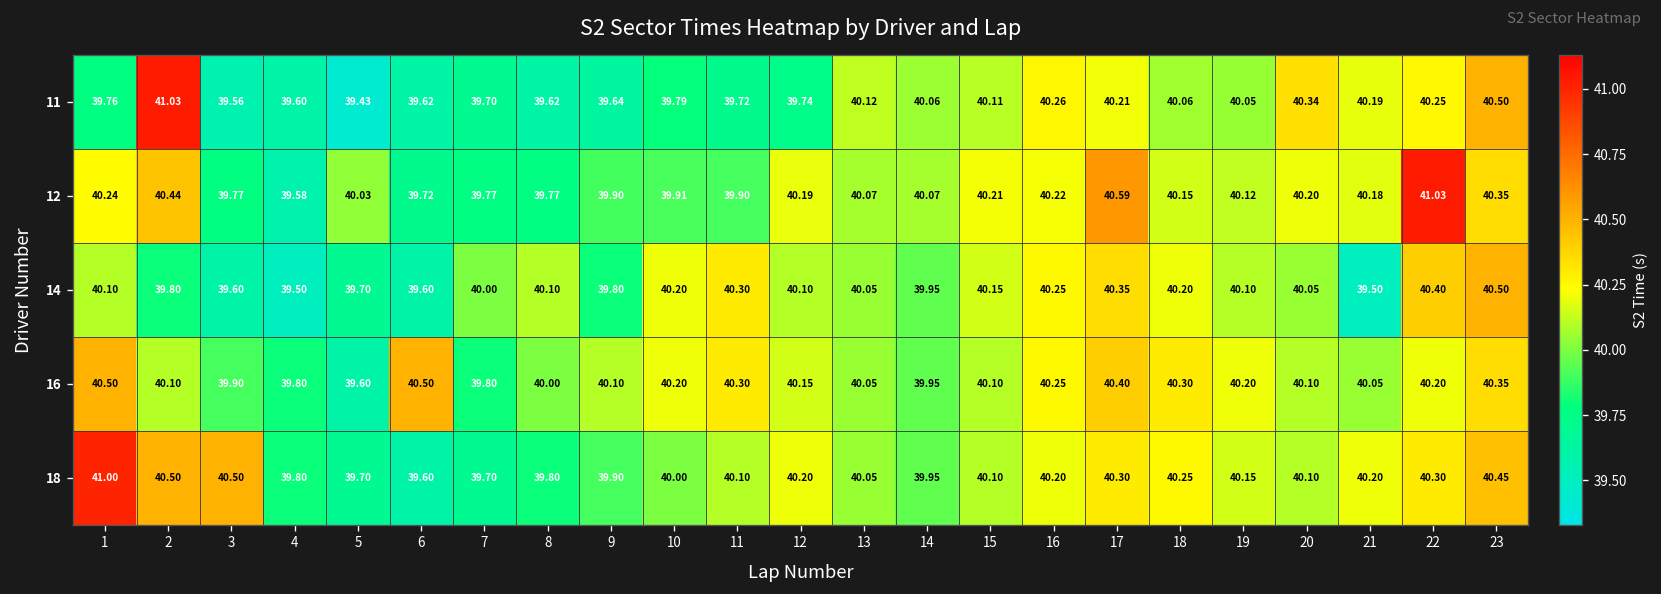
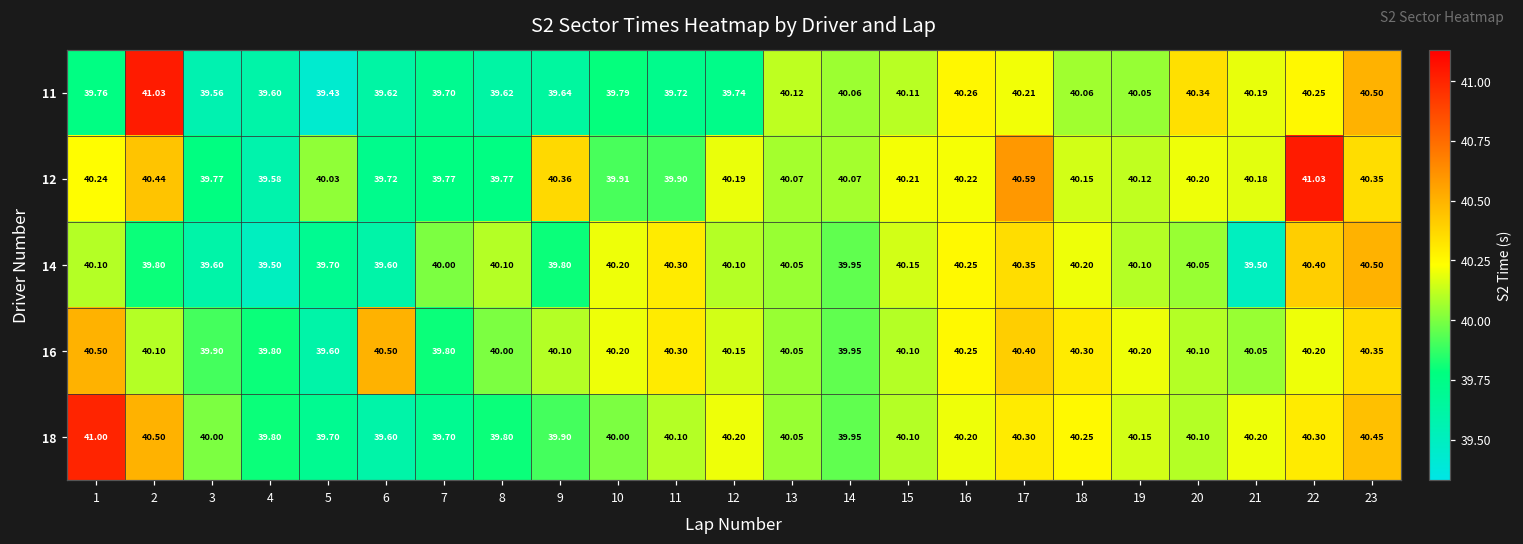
  {
    "11": {
      "1": 39.76,
      "2": 41.03,
      "3": 39.56,
      "4": 39.60,
      "5": 39.43,
      "6": 39.62,
      "7": 39.70,
      "8": 39.62,
      "9": 39.64,
      "10": 39.79,
      "11": 39.72,
      "12": 39.74,
      "13": 40.12,
      "14": 40.06,
      "15": 40.11,
      "16": 40.26,
      "17": 40.21,
      "18": 40.06,
      "19": 40.05,
      "20": 40.34,
      "21": 40.19,
      "22": 40.25,
      "23": 40.50
    },
    "12": {
      "1": 40.24,
      "2": 40.44,
      "3": 39.77,
      "4": 39.58,
      "5": 40.03,
      "6": 39.72,
      "7": 39.77,
      "8": 39.77,
-     "9": 39.90,
+     "9": 40.36,
      "10": 39.91,
      "11": 39.90,
      "12": 40.19,
      "13": 40.07,
      "14": 40.07,
      "15": 40.21,
      "16": 40.22,
      "17": 40.59,
      "18": 40.15,
      "19": 40.12,
      "20": 40.20,
      "21": 40.18,
      "22": 41.03,
      "23": 40.35
    },
    "14": {
      "1": 40.10,
      "2": 39.80,
      "3": 39.60,
      "4": 39.50,
      "5": 39.70,
      "6": 39.60,
      "7": 40.00,
      "8": 40.10,
      "9": 39.80,
      "10": 40.20,
      "11": 40.30,
      "12": 40.10,
      "13": 40.05,
      "14": 39.95,
      "15": 40.15,
      "16": 40.25,
      "17": 40.35,
      "18": 40.20,
      "19": 40.10,
      "20": 40.05,
      "21": 39.50,
      "22": 40.40,
      "23": 40.50
    },
    "16": {
      "1": 40.50,
      "2": 40.10,
      "3": 39.90,
      "4": 39.80,
      "5": 39.60,
      "6": 40.50,
      "7": 39.80,
      "8": 40.00,
      "9": 40.10,
      "10": 40.20,
      "11": 40.30,
      "12": 40.15,
      "13": 40.05,
      "14": 39.95,
      "15": 40.10,
      "16": 40.25,
      "17": 40.40,
      "18": 40.30,
      "19": 40.20,
      "20": 40.10,
      "21": 40.05,
      "22": 40.20,
      "23": 40.35
    },
    "18": {
      "1": 41.00,
      "2": 40.50,
-     "3": 40.50,
+     "3": 40.00,
      "4": 39.80,
      "5": 39.70,
      "6": 39.60,
      "7": 39.70,
      "8": 39.80,
      "9": 39.90,
      "10": 40.00,
      "11": 40.10,
      "12": 40.20,
      "13": 40.05,
      "14": 39.95,
      "15": 40.10,
      "16": 40.20,
      "17": 40.30,
      "18": 40.25,
      "19": 40.15,
      "20": 40.10,
      "21": 40.20,
      "22": 40.30,
      "23": 40.45
    }
  }
